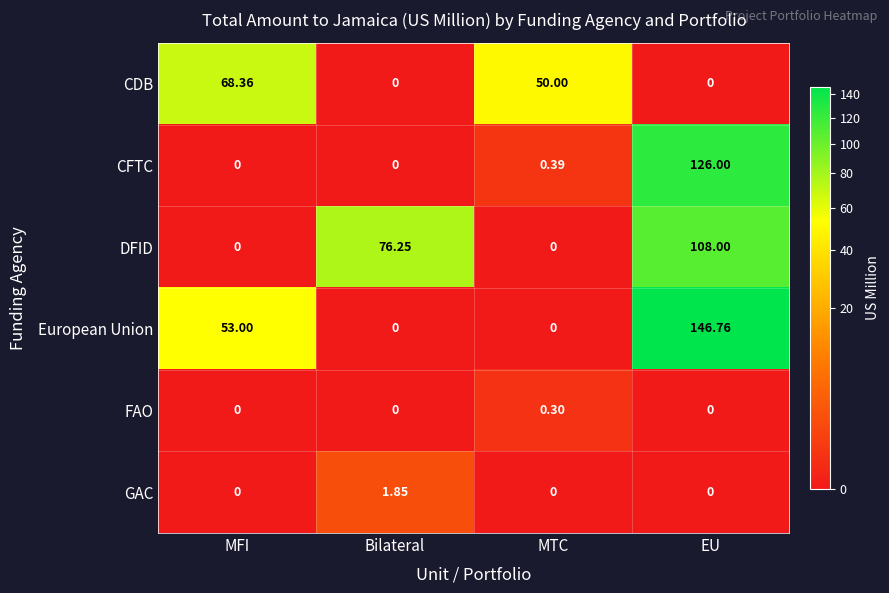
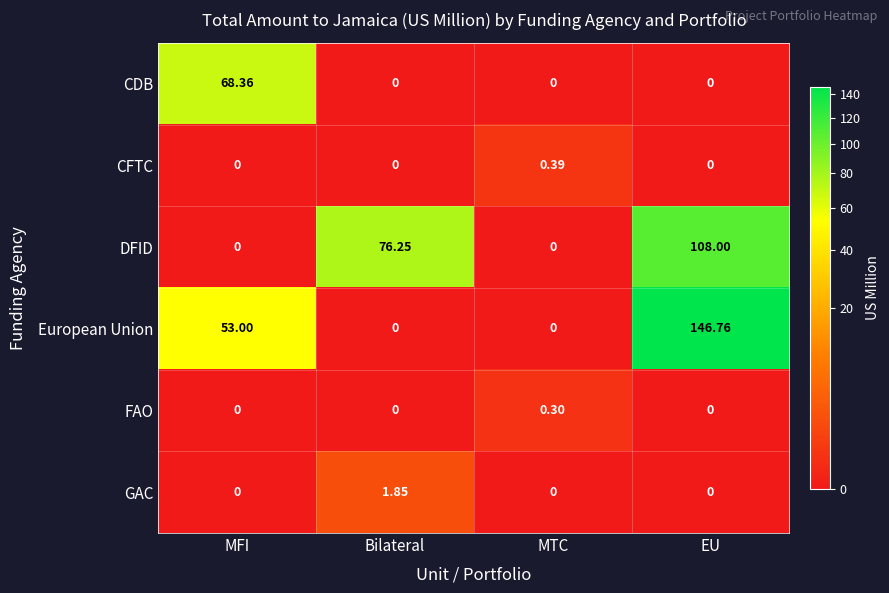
  {
    "CDB": {
      "MFI": 68.36,
      "Bilateral": 0,
-     "MTC": 50.00,
+     "MTC": 0,
      "EU": 0
    },
    "CFTC": {
      "MFI": 0,
      "Bilateral": 0,
      "MTC": 0.39,
-     "EU": 126.00
+     "EU": 0
    },
    "DFID": {
      "MFI": 0,
      "Bilateral": 76.25,
      "MTC": 0,
      "EU": 108.00
    },
    "European Union": {
      "MFI": 53.00,
      "Bilateral": 0,
      "MTC": 0,
      "EU": 146.76
    },
    "FAO": {
      "MFI": 0,
      "Bilateral": 0,
      "MTC": 0.30,
      "EU": 0
    },
    "GAC": {
      "MFI": 0,
      "Bilateral": 1.85,
      "MTC": 0,
      "EU": 0
    }
  }
